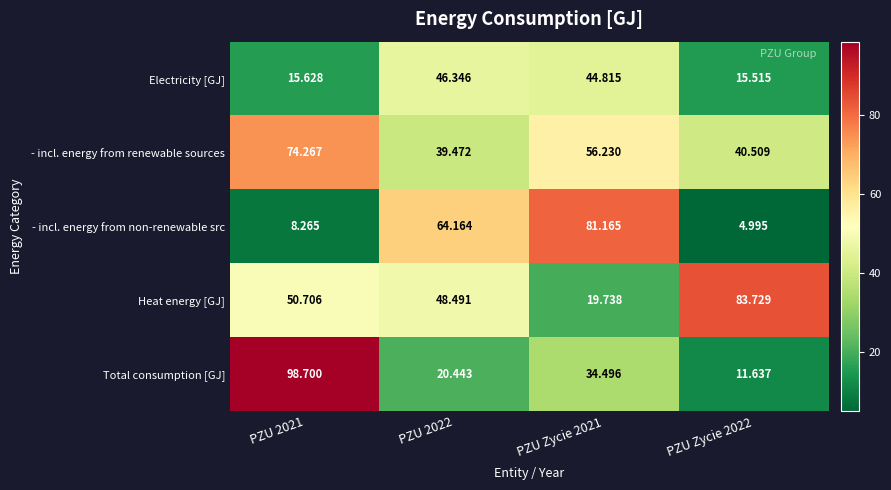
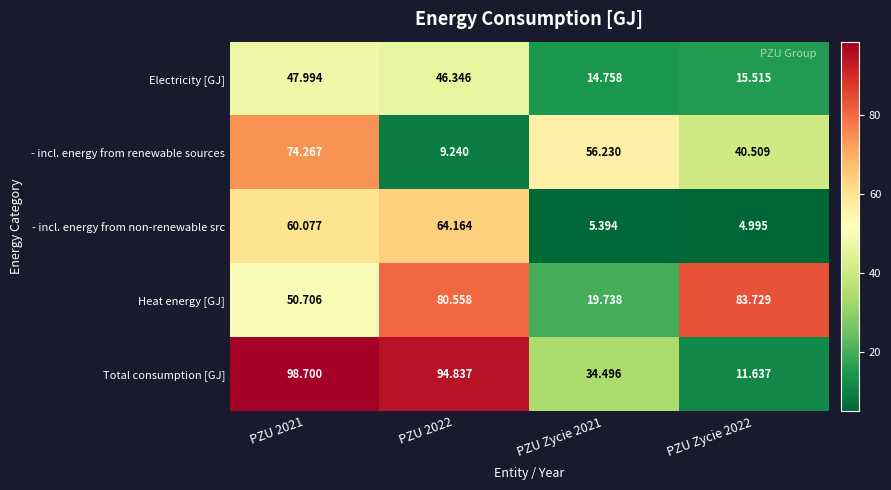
  {
    "Electricity [GJ]": {
-     "PZU 2021": 15.628,
+     "PZU 2021": 47.994,
      "PZU 2022": 46.346,
-     "PZU Zycie 2021": 44.815
+     "PZU Zycie 2021": 14.758
    },
    "- incl. energy from renewable sources": {
      "PZU 2021": 74.267,
-     "PZU 2022": 39.472,
+     "PZU 2022": 9.240,
      "PZU Zycie 2021": 56.230,
      "PZU Zycie 2022": 40.509
    },
    "- incl. energy from non-renewable src": {
-     "PZU 2021": 8.265,
+     "PZU 2021": 60.077,
      "PZU 2022": 64.164,
-     "PZU Zycie 2021": 81.165,
+     "PZU Zycie 2021": 5.394,
      "PZU Zycie 2022": 4.995
    },
    "Heat energy [GJ]": {
      "PZU 2021": 50.706,
-     "PZU 2022": 48.491,
+     "PZU 2022": 80.558,
      "PZU Zycie 2021": 19.738,
      "PZU Zycie 2022": 83.729
    },
    "Total consumption [GJ]": {
      "PZU 2021": 98.700,
-     "PZU 2022": 20.443,
+     "PZU 2022": 94.837,
      "PZU Zycie 2021": 34.496,
      "PZU Zycie 2022": 11.637
    }
  }
